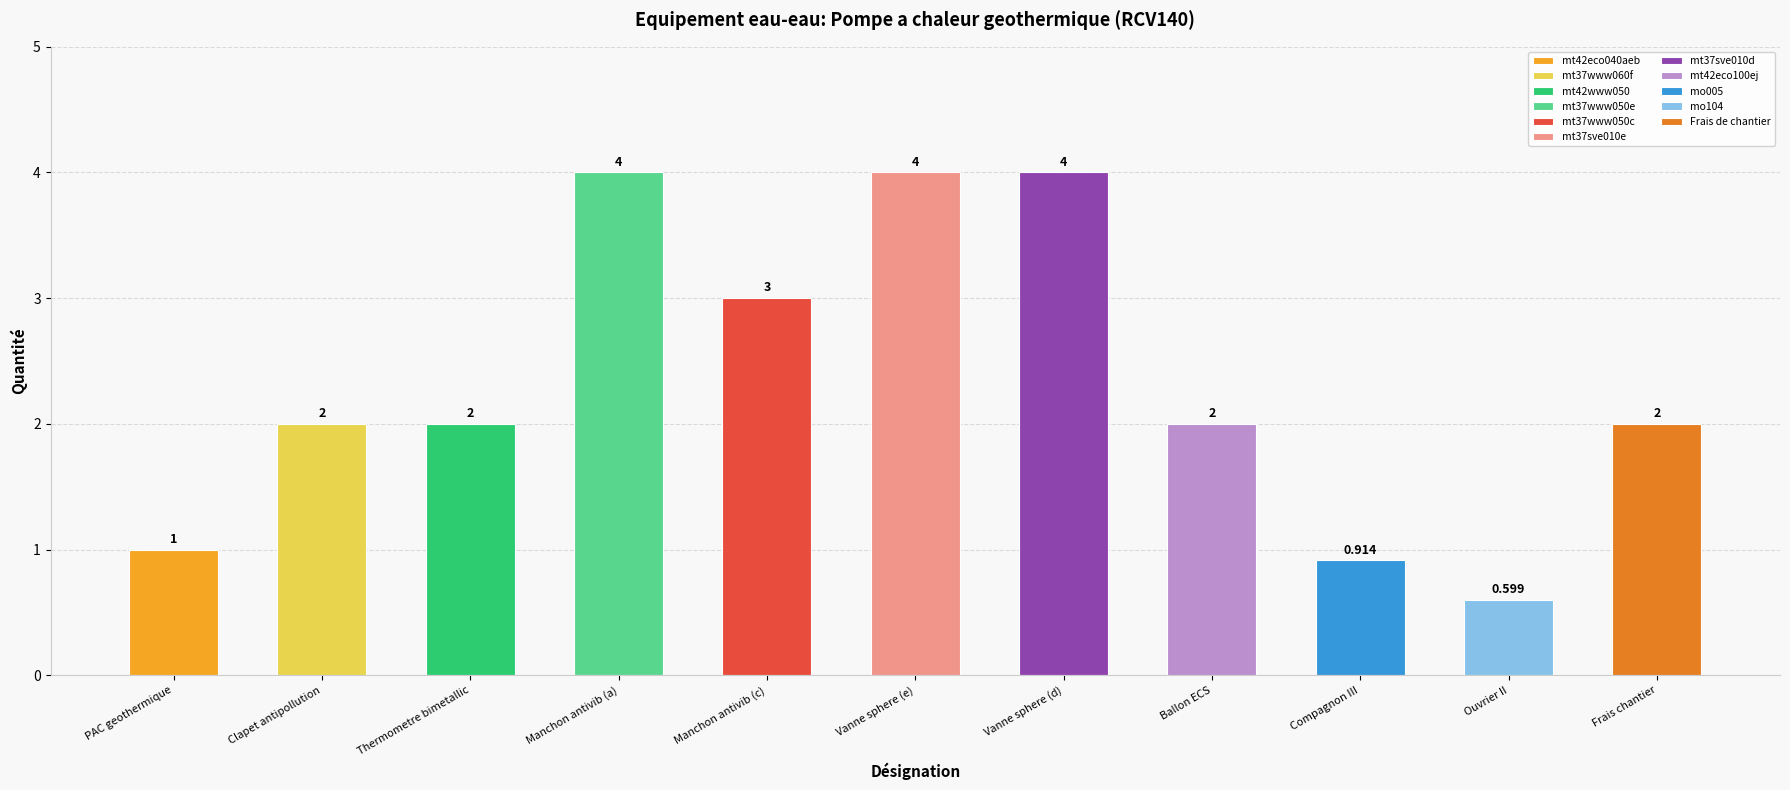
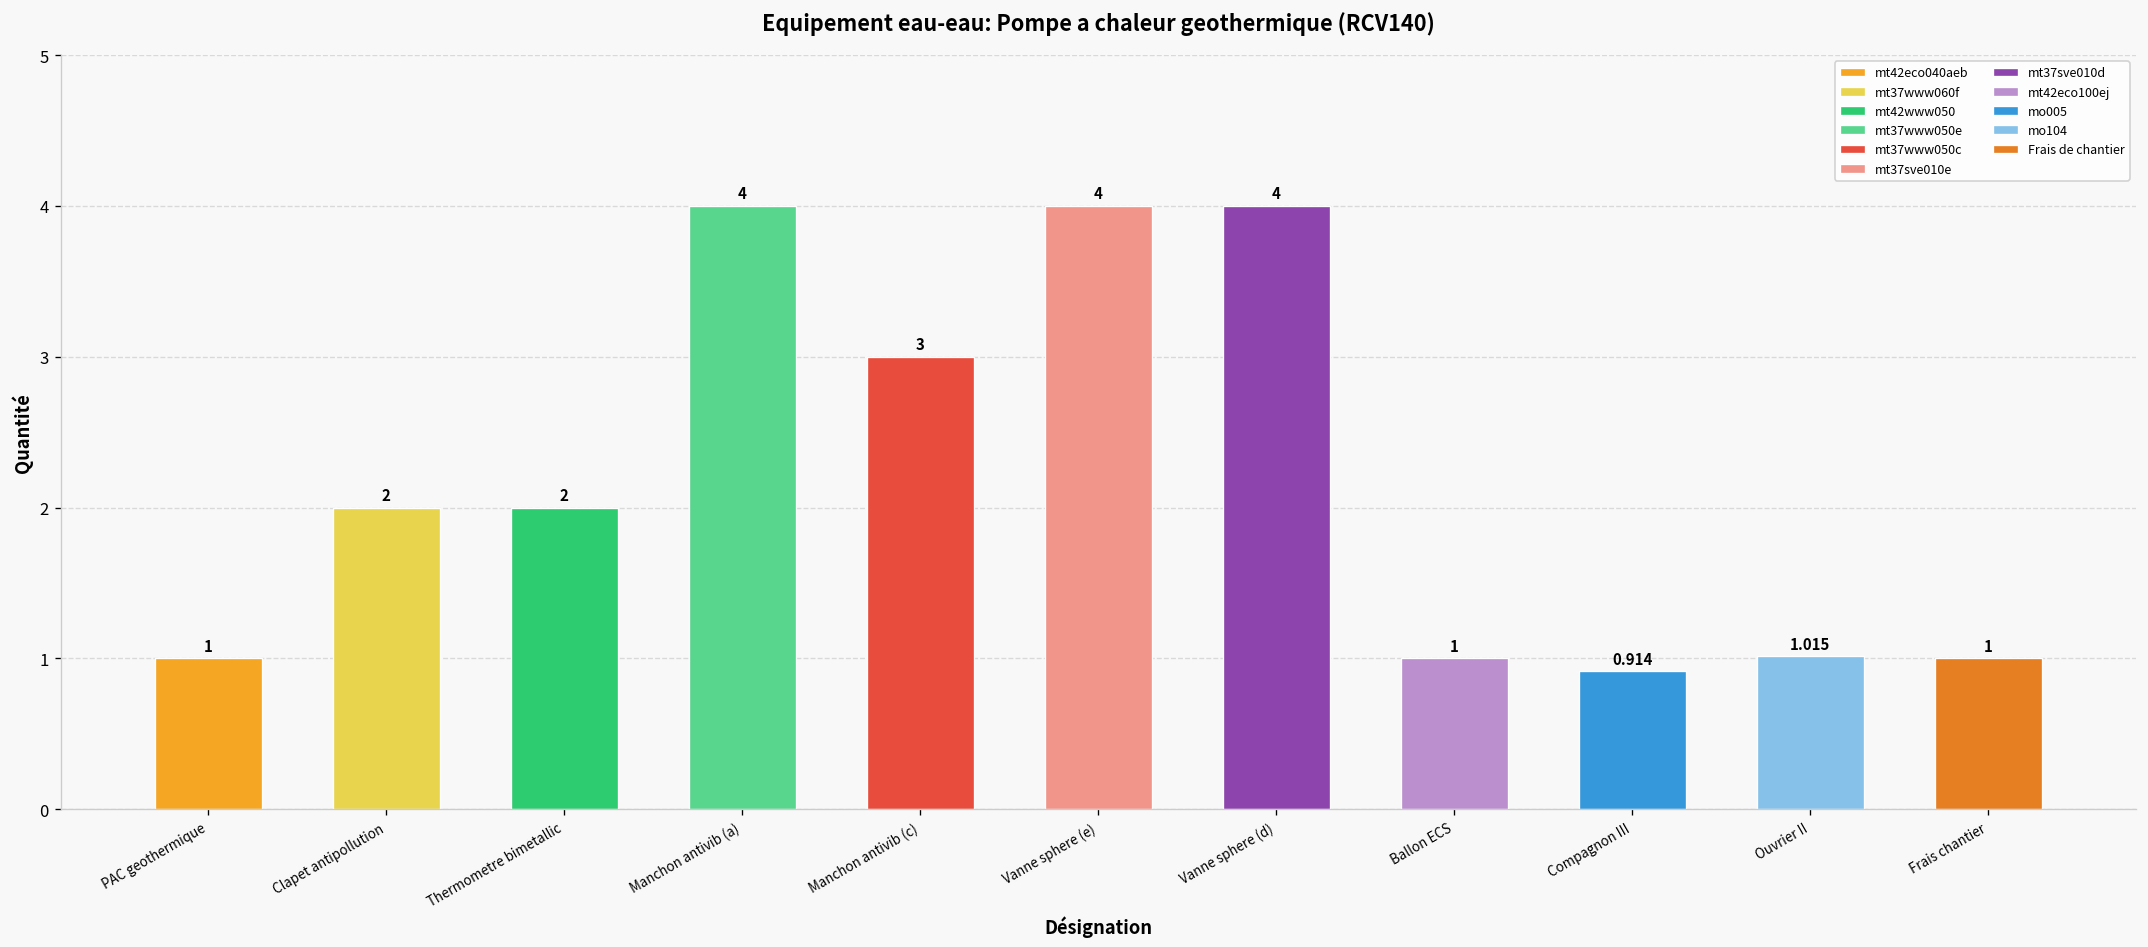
  {
    "PAC geothermique": 1,
    "Clapet antipollution": 2,
    "Thermometre bimetallic": 2,
    "Manchon antivib (a)": 4,
    "Manchon antivib (c)": 3,
    "Vanne sphere (e)": 4,
    "Vanne sphere (d)": 4,
-   "Ballon ECS": 2,
+   "Ballon ECS": 1,
    "Compagnon III": 0.914,
-   "Ouvrier II": 0.599,
-   "Frais chantier": 2
+   "Ouvrier II": 1.015,
+   "Frais chantier": 1
  }
